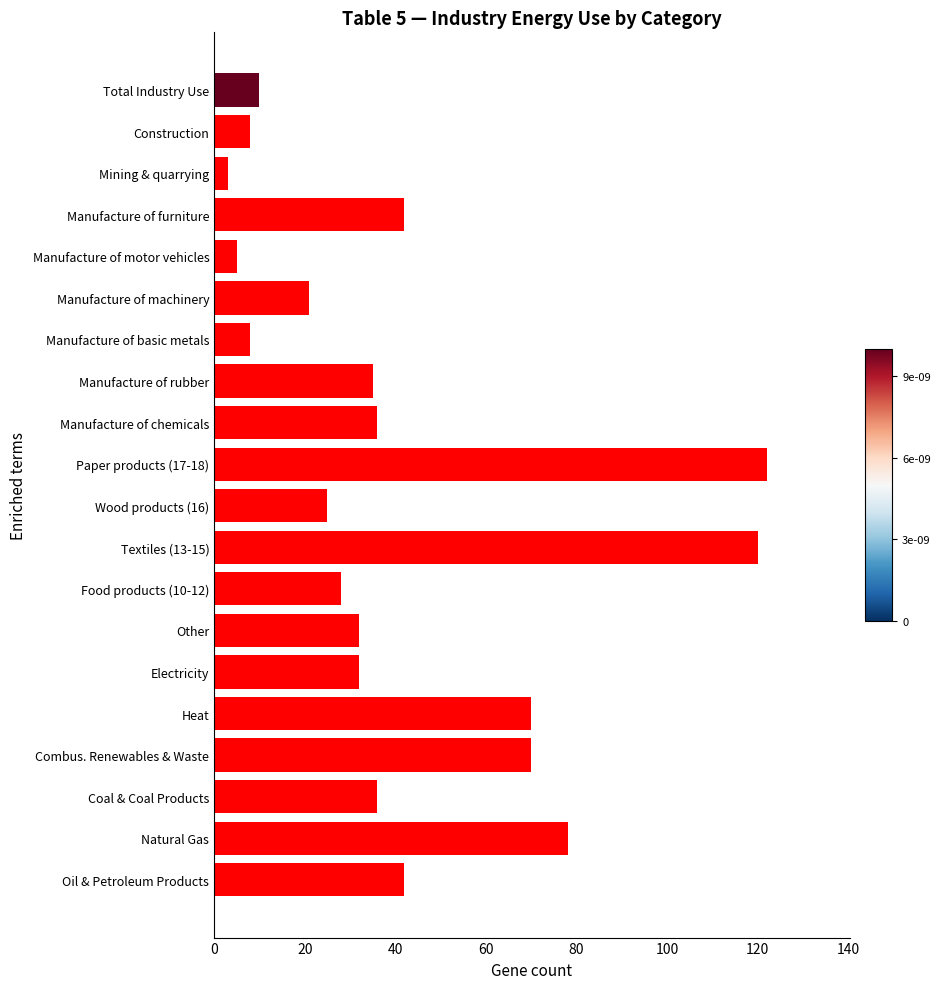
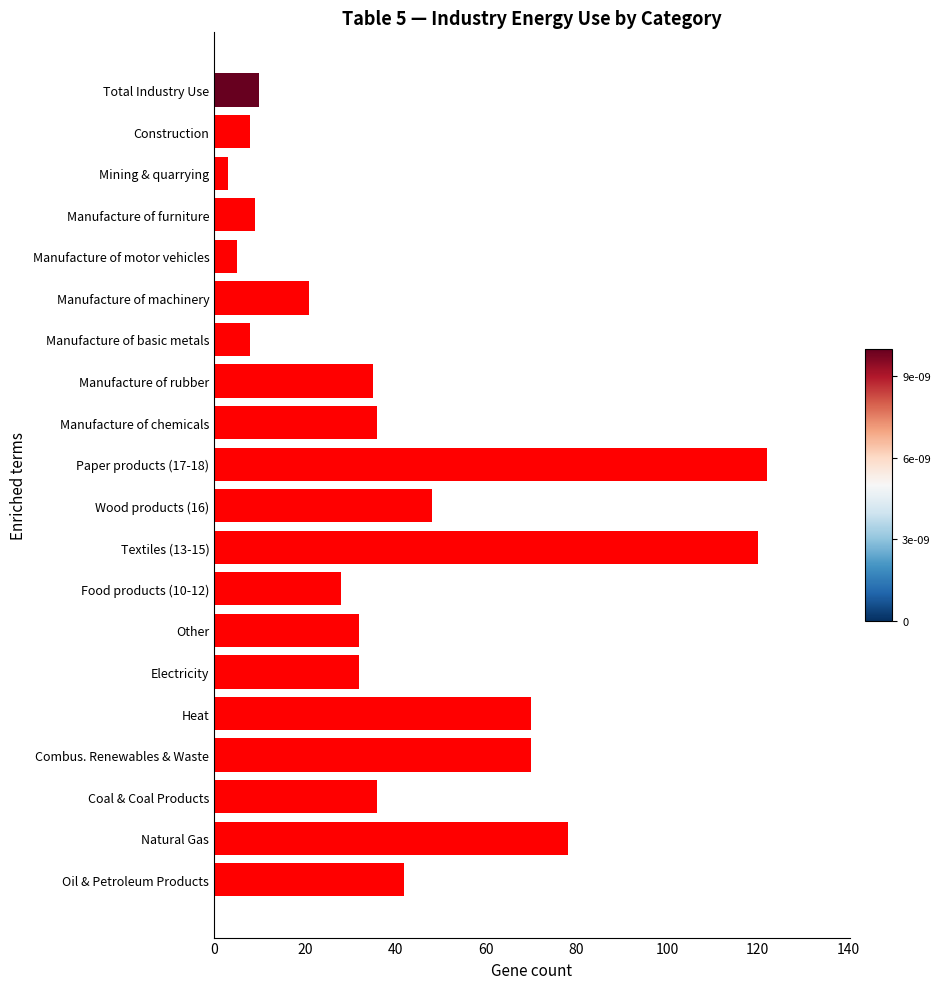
  {
    "Total Industry Use": 10,
    "Construction": 8,
    "Mining & quarrying": 3,
-   "Manufacture of furniture": 42,
+   "Manufacture of furniture": 9,
    "Manufacture of motor vehicles": 5,
    "Manufacture of machinery": 21,
    "Manufacture of basic metals": 8,
    "Manufacture of rubber": 35,
    "Manufacture of chemicals": 36,
    "Paper products (17-18)": 122,
-   "Wood products (16)": 25,
+   "Wood products (16)": 48,
    "Textiles (13-15)": 120,
    "Food products (10-12)": 28,
    "Other": 32,
    "Electricity": 32,
    "Heat": 70,
    "Combus. Renewables & Waste": 70,
    "Coal & Coal Products": 36,
    "Natural Gas": 78,
    "Oil & Petroleum Products": 42
  }
